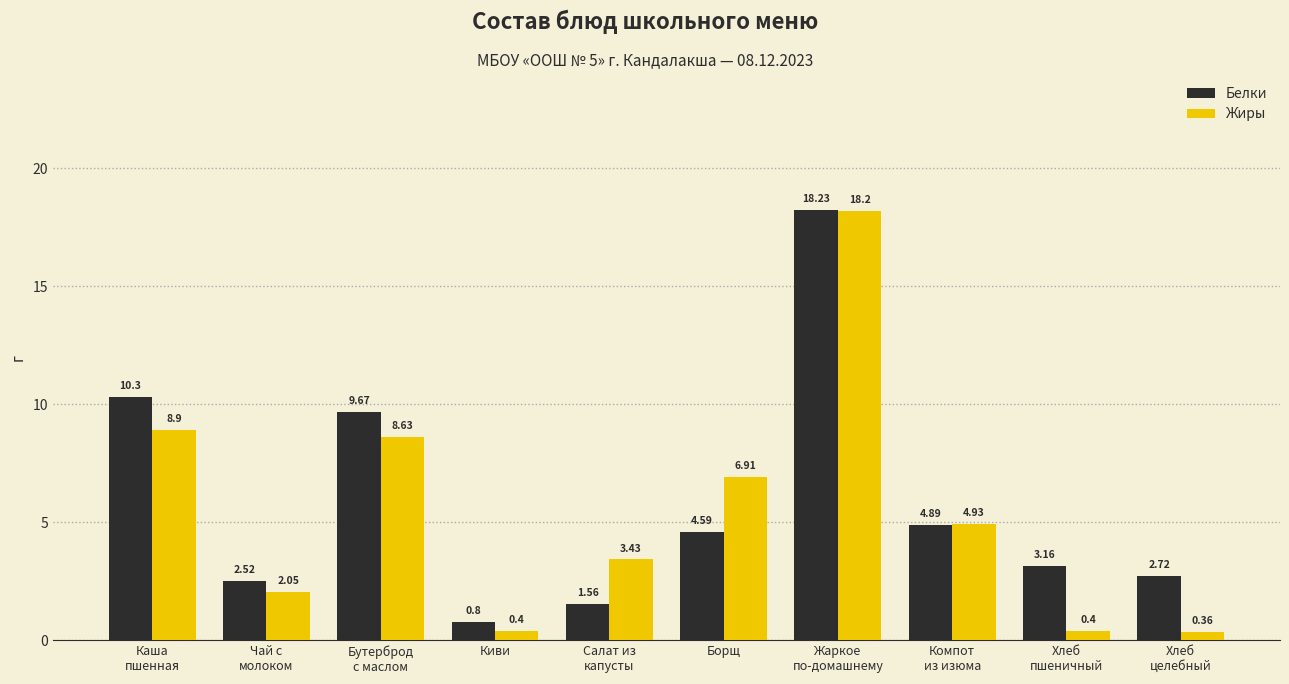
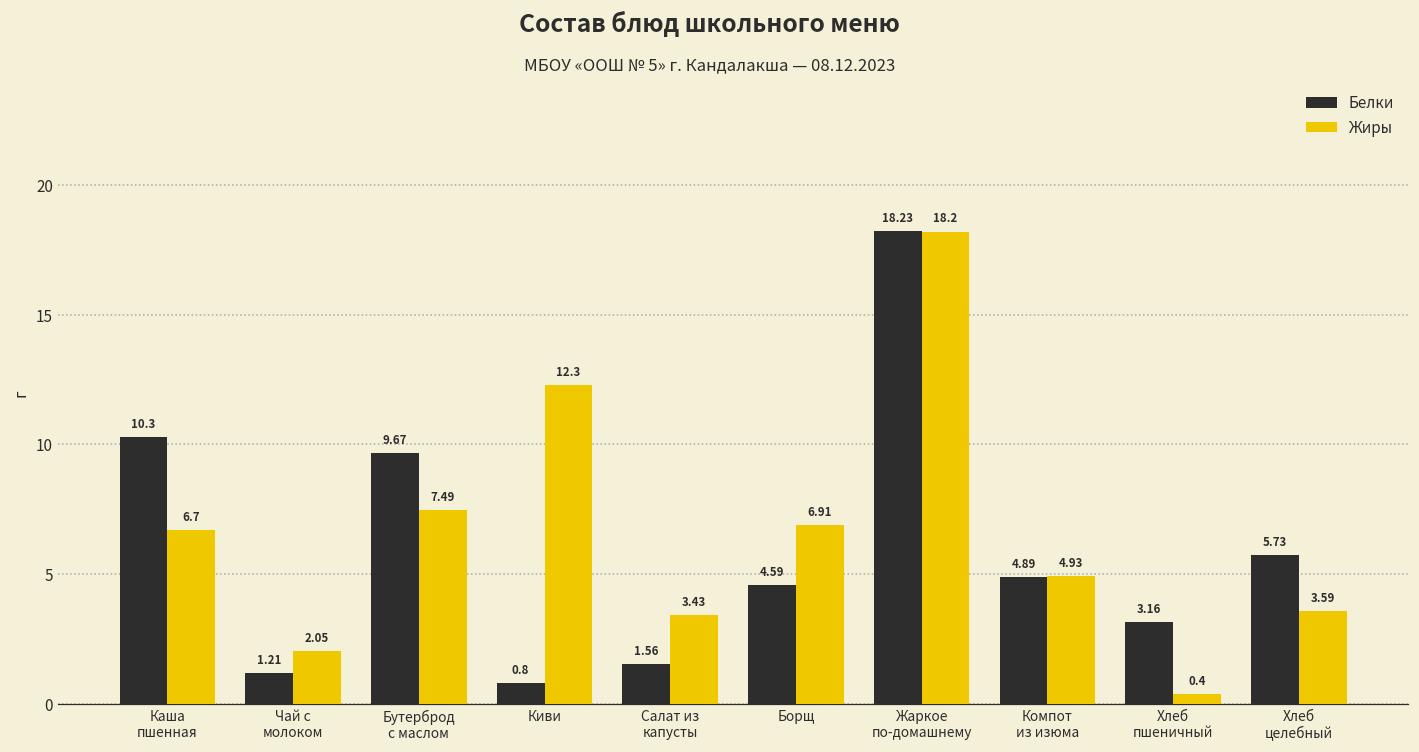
  {
    "Белки": {
      "Каша пшенная": 10.3,
-     "Чай с молоком": 2.52,
+     "Чай с молоком": 1.21,
      "Бутерброд с маслом": 9.67,
      "Киви": 0.8,
      "Салат из капусты": 1.56,
      "Борщ": 4.59,
      "Жаркое по-домашнему": 18.23,
      "Компот из изюма": 4.89,
      "Хлеб пшеничный": 3.16,
-     "Хлеб целебный": 2.72
+     "Хлеб целебный": 5.73
    },
    "Жиры": {
-     "Каша пшенная": 8.9,
+     "Каша пшенная": 6.7,
      "Чай с молоком": 2.05,
-     "Бутерброд с маслом": 8.63,
-     "Киви": 0.4,
+     "Бутерброд с маслом": 7.49,
+     "Киви": 12.3,
      "Салат из капусты": 3.43,
      "Борщ": 6.91,
      "Жаркое по-домашнему": 18.2,
      "Компот из изюма": 4.93,
      "Хлеб пшеничный": 0.4,
-     "Хлеб целебный": 0.36
+     "Хлеб целебный": 3.59
    }
  }
